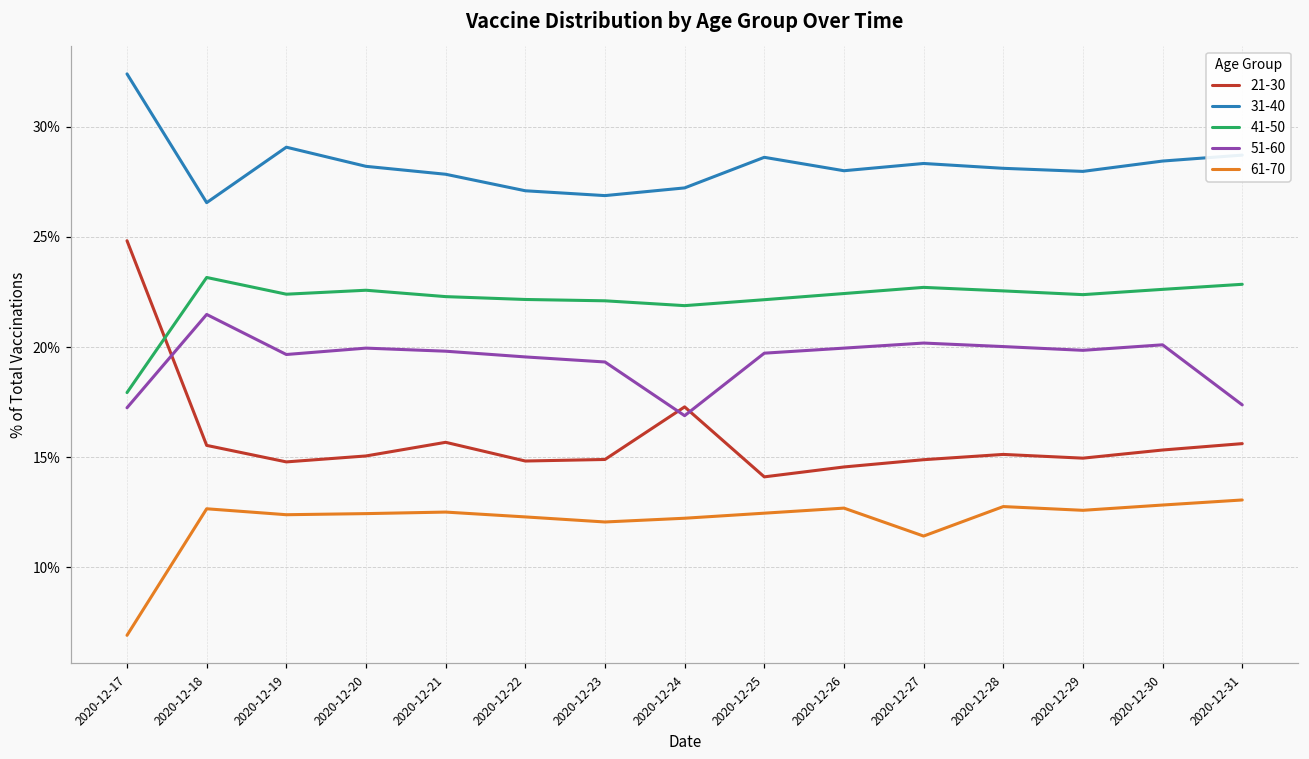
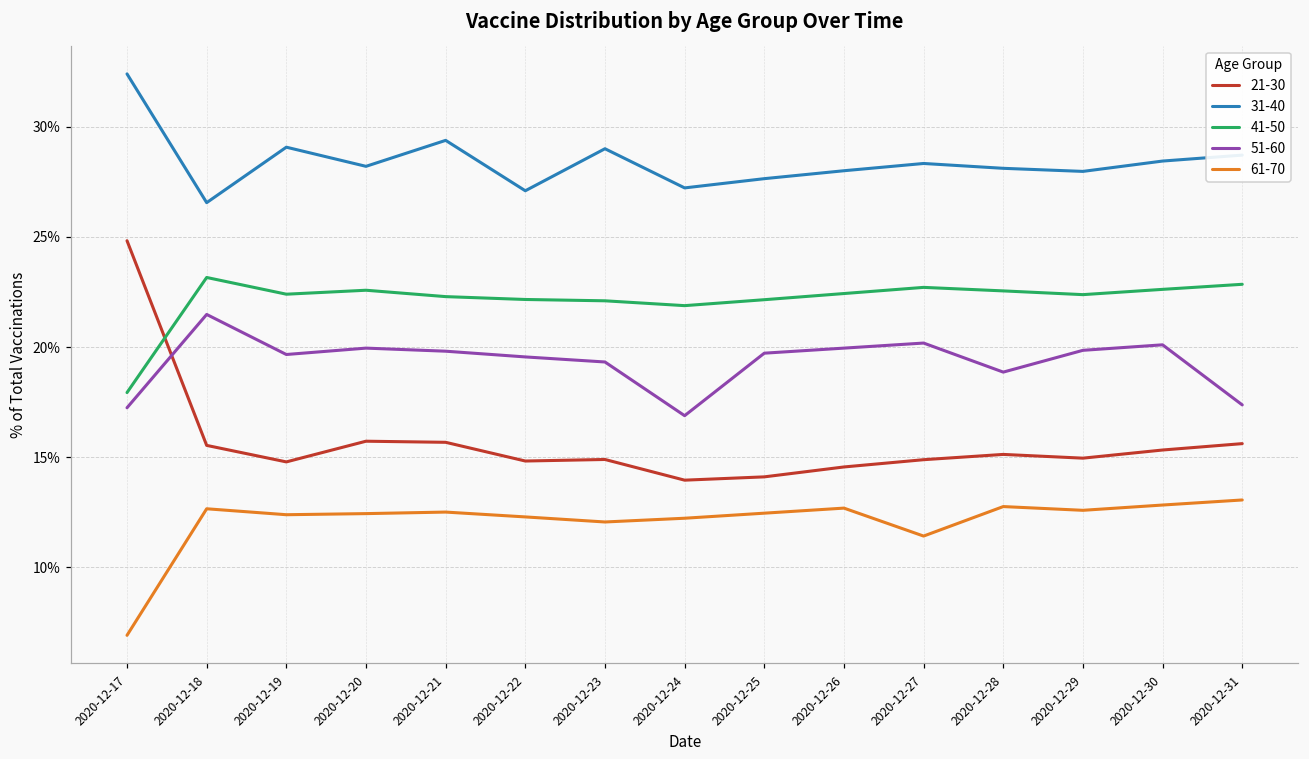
  {
    "21-30": {
      "2020-12-17": "24.8%",
      "2020-12-18": "15.5%",
      "2020-12-19": "14.8%",
-     "2020-12-20": "15.1%",
+     "2020-12-20": "15.7%",
      "2020-12-21": "15.7%",
      "2020-12-22": "14.8%",
      "2020-12-23": "14.9%",
-     "2020-12-24": "17.3%",
+     "2020-12-24": "14.0%",
      "2020-12-25": "14.1%",
      "2020-12-26": "14.6%",
      "2020-12-27": "14.9%",
      "2020-12-28": "15.1%",
      "2020-12-29": "15.0%",
      "2020-12-30": "15.3%",
      "2020-12-31": "15.6%"
    },
    "31-40": {
      "2020-12-17": "32.4%",
      "2020-12-18": "26.6%",
      "2020-12-19": "29.1%",
      "2020-12-20": "28.2%",
-     "2020-12-21": "27.9%",
+     "2020-12-21": "29.4%",
      "2020-12-22": "27.1%",
-     "2020-12-23": "26.9%",
+     "2020-12-23": "29.0%",
      "2020-12-24": "27.2%",
-     "2020-12-25": "28.6%",
+     "2020-12-25": "27.7%",
      "2020-12-26": "28.0%",
      "2020-12-27": "28.3%",
      "2020-12-28": "28.1%",
      "2020-12-29": "28.0%",
      "2020-12-30": "28.5%"
    },
    "41-50": {
      "2020-12-17": "17.9%",
      "2020-12-18": "23.2%",
      "2020-12-19": "22.4%",
      "2020-12-20": "22.6%",
      "2020-12-21": "22.3%",
      "2020-12-22": "22.2%",
      "2020-12-23": "22.1%",
      "2020-12-24": "21.9%",
      "2020-12-25": "22.2%",
      "2020-12-26": "22.4%",
      "2020-12-27": "22.7%",
      "2020-12-28": "22.6%",
      "2020-12-29": "22.4%",
      "2020-12-30": "22.6%",
      "2020-12-31": "22.9%"
    },
    "51-60": {
      "2020-12-17": "17.2%",
      "2020-12-18": "21.5%",
      "2020-12-19": "19.7%",
      "2020-12-20": "20.0%",
      "2020-12-21": "19.8%",
      "2020-12-22": "19.6%",
      "2020-12-23": "19.3%",
      "2020-12-24": "16.9%",
      "2020-12-25": "19.7%",
      "2020-12-26": "20.0%",
      "2020-12-27": "20.2%",
-     "2020-12-28": "20.0%",
+     "2020-12-28": "18.9%",
      "2020-12-29": "19.9%",
      "2020-12-30": "20.1%",
      "2020-12-31": "17.4%"
    },
    "61-70": {
      "2020-12-17": "6.9%",
      "2020-12-18": "12.7%",
      "2020-12-19": "12.4%",
      "2020-12-20": "12.4%",
      "2020-12-21": "12.5%",
      "2020-12-22": "12.3%",
      "2020-12-23": "12.1%",
      "2020-12-24": "12.2%",
      "2020-12-25": "12.5%",
      "2020-12-26": "12.7%",
      "2020-12-27": "11.4%",
      "2020-12-28": "12.8%",
      "2020-12-29": "12.6%",
      "2020-12-30": "12.8%",
      "2020-12-31": "13.1%"
    }
  }
